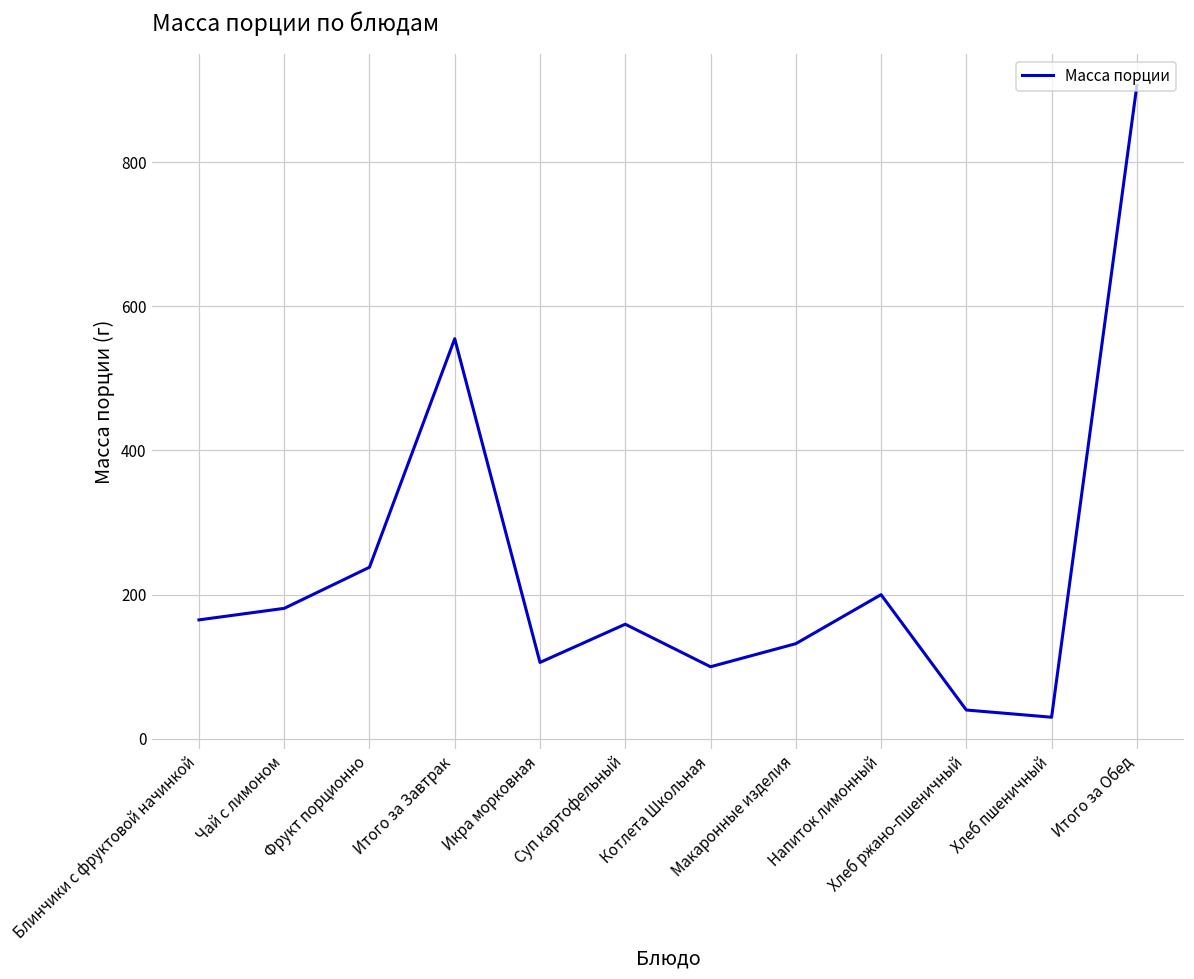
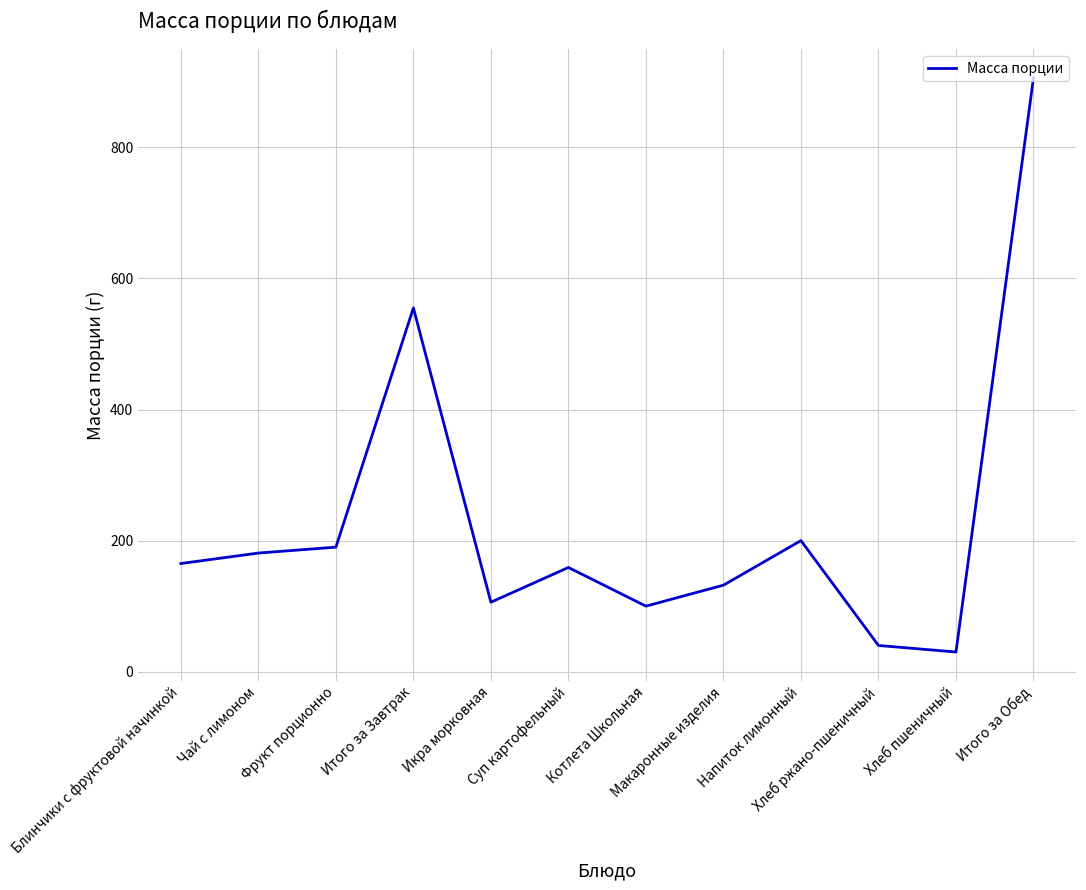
  {
    "Блинчики с фруктовой начинкой": 170,
    "Чай с лимоном": 180,
-   "Фрукт порционно": 240,
+   "Фрукт порционно": 190,
    "Итого за Завтрак": 560,
    "Икра морковная": 110,
    "Суп картофельный": 160,
    "Котлета Школьная": 100,
    "Макаронные изделия": 130,
    "Напиток лимонный": 200,
    "Хлеб ржано-пшеничный": 40,
    "Хлеб пшеничный": 30
  }
